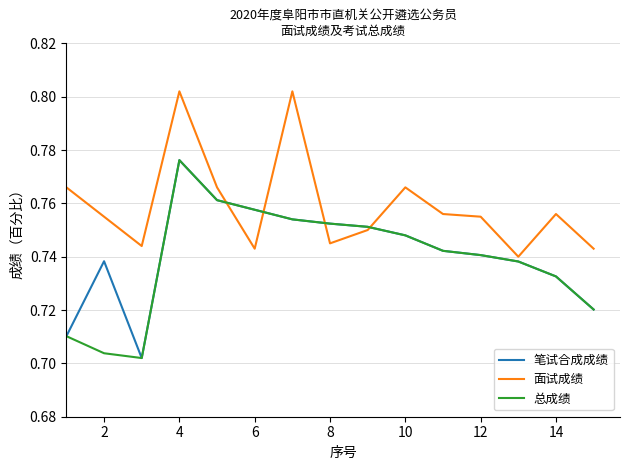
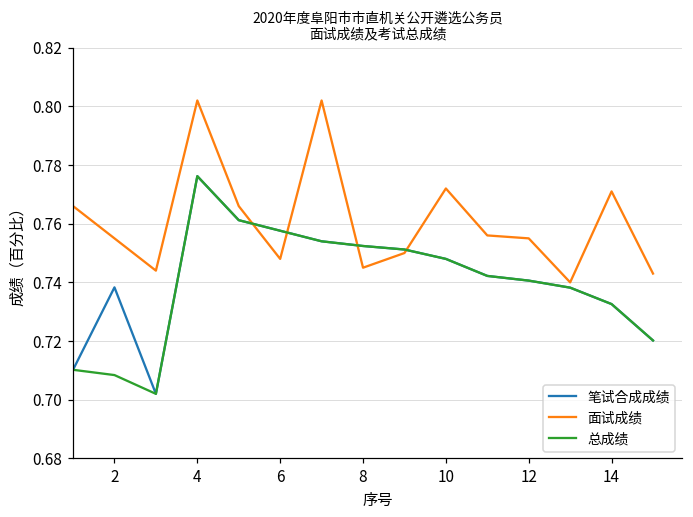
  {
    "笔试合成成绩": {
      "2": 0.738
    },
    "面试成绩": {
      "2": 0.755,
      "4": 0.802,
-     "6": 0.743,
+     "6": 0.748,
      "8": 0.745,
-     "10": 0.766,
+     "10": 0.772,
      "12": 0.755,
-     "14": 0.756
+     "14": 0.771
    },
    "总成绩": {
-     "2": 0.704
+     "2": 0.708
    }
  }
